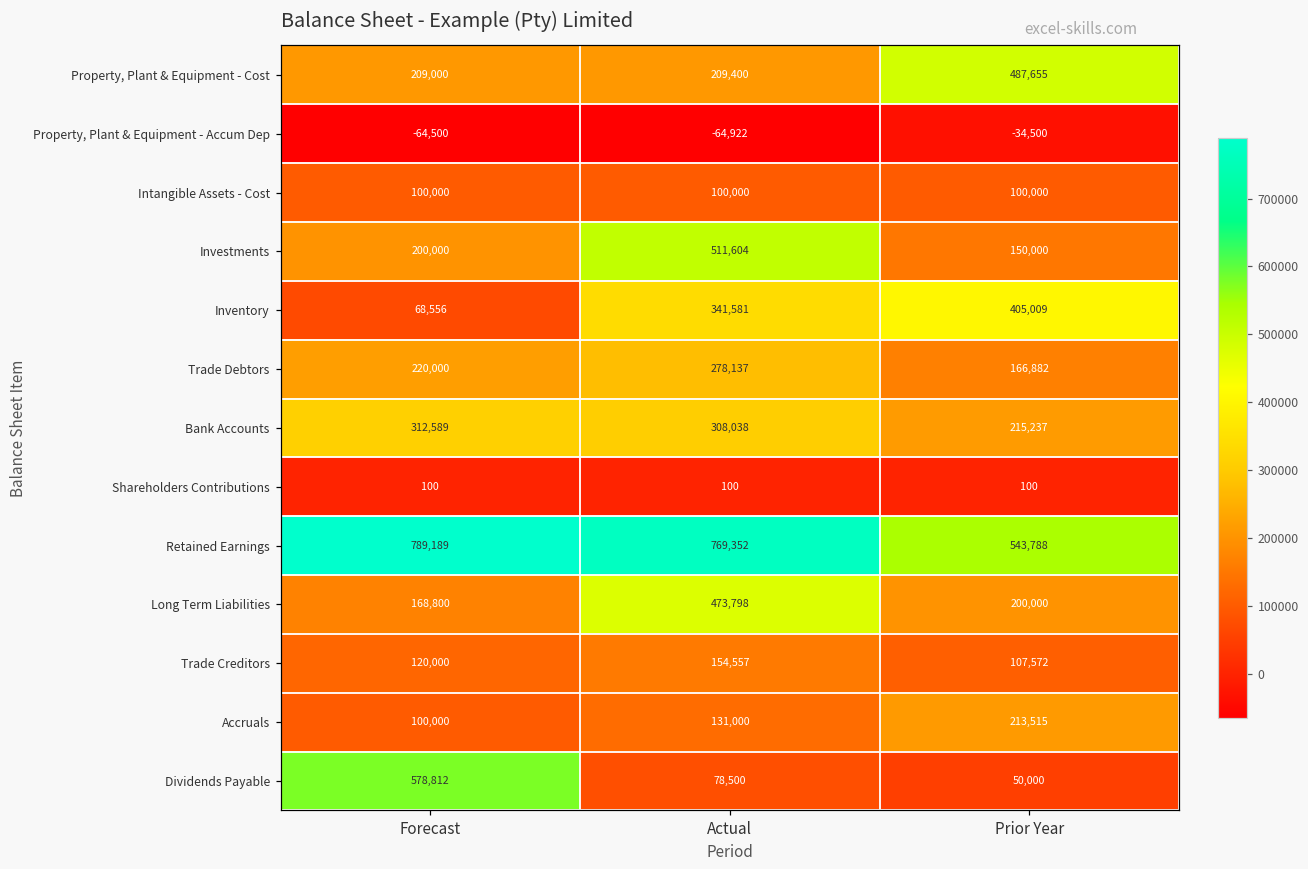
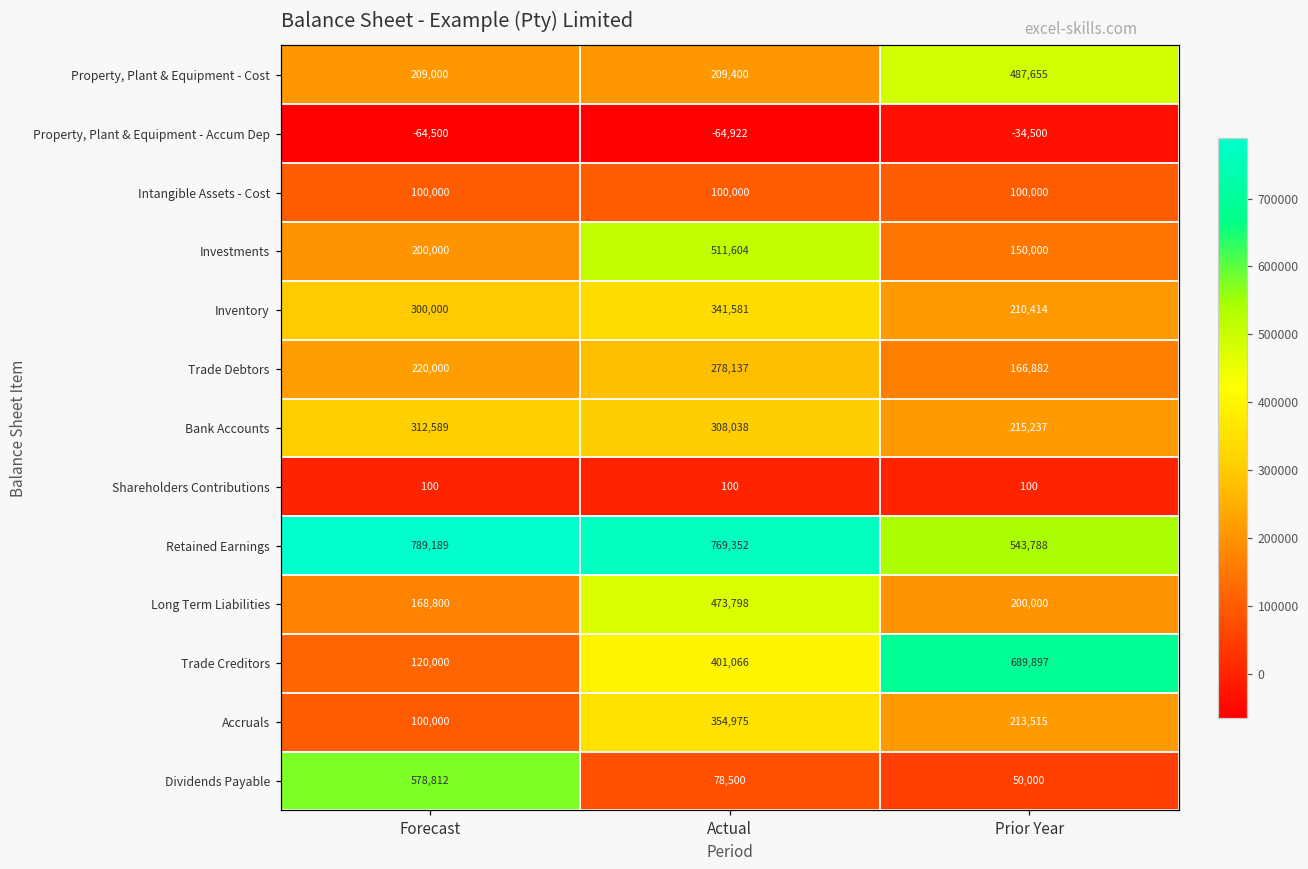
  {
    "Property, Plant & Equipment - Cost": {
      "Forecast": "209,000",
      "Actual": "209,400",
      "Prior Year": "487,655"
    },
    "Property, Plant & Equipment - Accum Dep": {
      "Forecast": "-64,500",
      "Actual": "-64,922",
      "Prior Year": "-34,500"
    },
    "Intangible Assets - Cost": {
      "Forecast": "100,000",
      "Actual": "100,000",
      "Prior Year": "100,000"
    },
    "Investments": {
      "Forecast": "200,000",
      "Actual": "511,604",
      "Prior Year": "150,000"
    },
    "Inventory": {
-     "Forecast": "68,556",
+     "Forecast": "300,000",
      "Actual": "341,581",
-     "Prior Year": "405,009"
+     "Prior Year": "210,414"
    },
    "Trade Debtors": {
      "Forecast": "220,000",
      "Actual": "278,137",
      "Prior Year": "166,882"
    },
    "Bank Accounts": {
      "Forecast": "312,589",
      "Actual": "308,038",
      "Prior Year": "215,237"
    },
    "Shareholders Contributions": {
      "Forecast": "100",
      "Actual": "100",
      "Prior Year": "100"
    },
    "Retained Earnings": {
      "Forecast": "789,189",
      "Actual": "769,352",
      "Prior Year": "543,788"
    },
    "Long Term Liabilities": {
      "Forecast": "168,800",
      "Actual": "473,798",
      "Prior Year": "200,000"
    },
    "Trade Creditors": {
      "Forecast": "120,000",
-     "Actual": "154,557",
-     "Prior Year": "107,572"
+     "Actual": "401,066",
+     "Prior Year": "689,897"
    },
    "Accruals": {
      "Forecast": "100,000",
-     "Actual": "131,000",
+     "Actual": "354,975",
      "Prior Year": "213,515"
    },
    "Dividends Payable": {
      "Forecast": "578,812",
      "Actual": "78,500",
      "Prior Year": "50,000"
    }
  }
